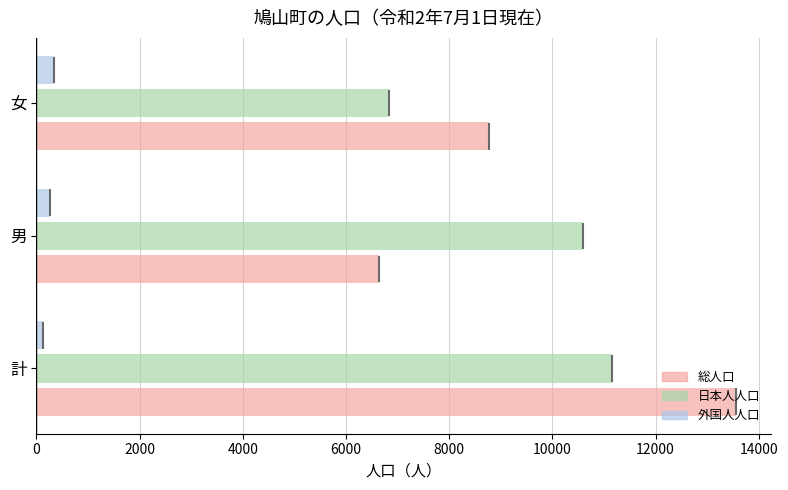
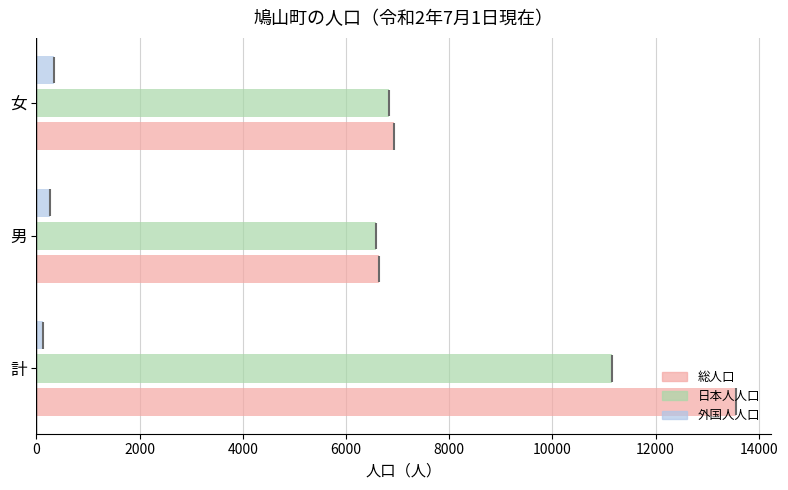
  {
    "総人口": {
-     "女": 8800,
+     "女": 6900,
      "男": 6600,
      "計": 13600
    },
    "日本人人口": {
      "女": 6800,
-     "男": 10600,
+     "男": 6600,
      "計": 11200
    },
    "外国人人口": {
      "女": 300,
      "男": 300,
      "計": 100
    }
  }
